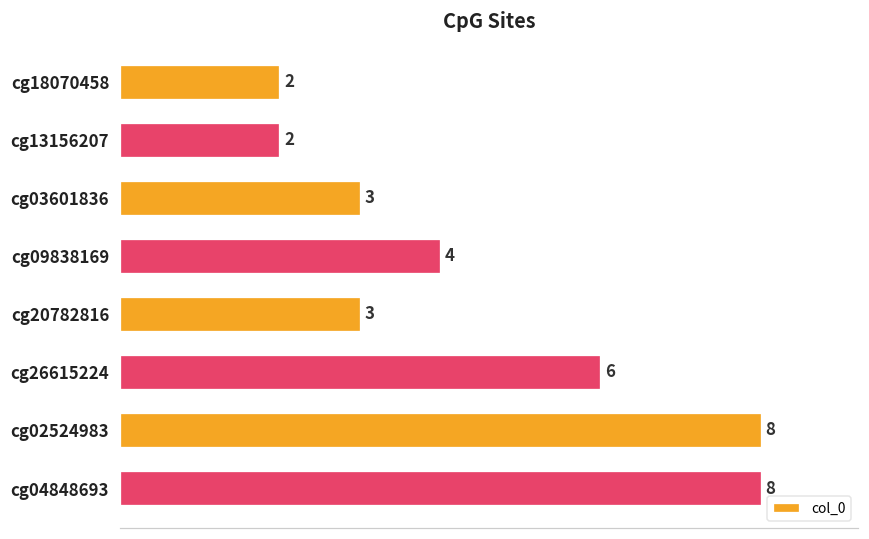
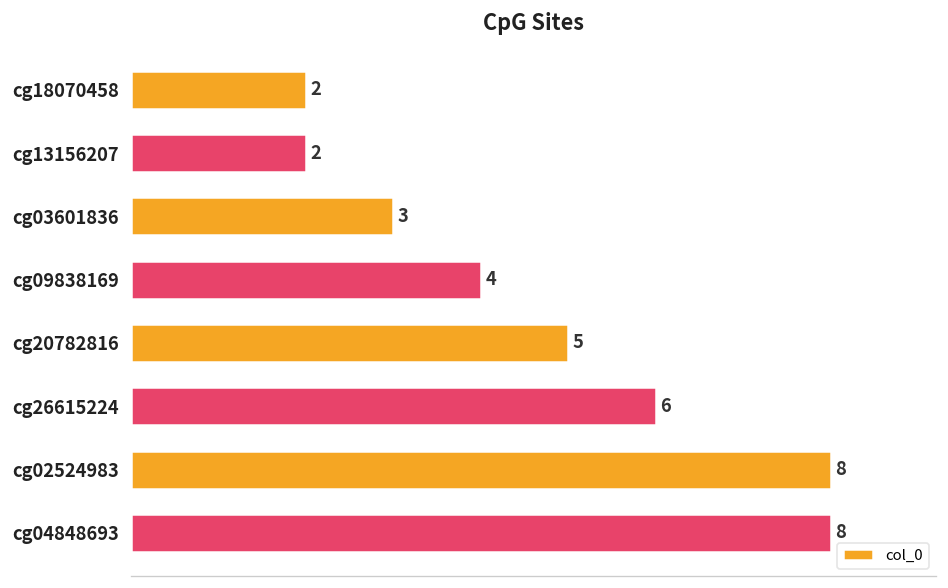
  {
    "cg18070458": 2,
    "cg13156207": 2,
    "cg03601836": 3,
    "cg09838169": 4,
-   "cg20782816": 3,
+   "cg20782816": 5,
    "cg26615224": 6,
    "cg02524983": 8
  }
